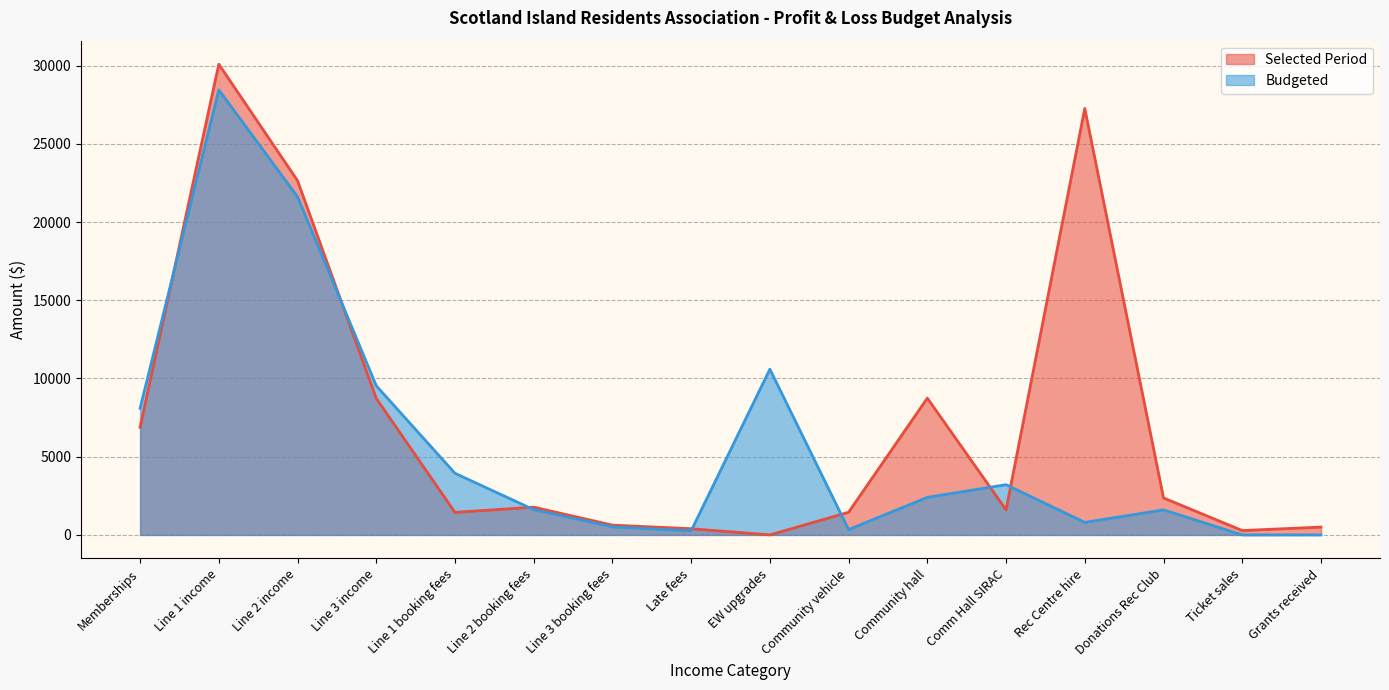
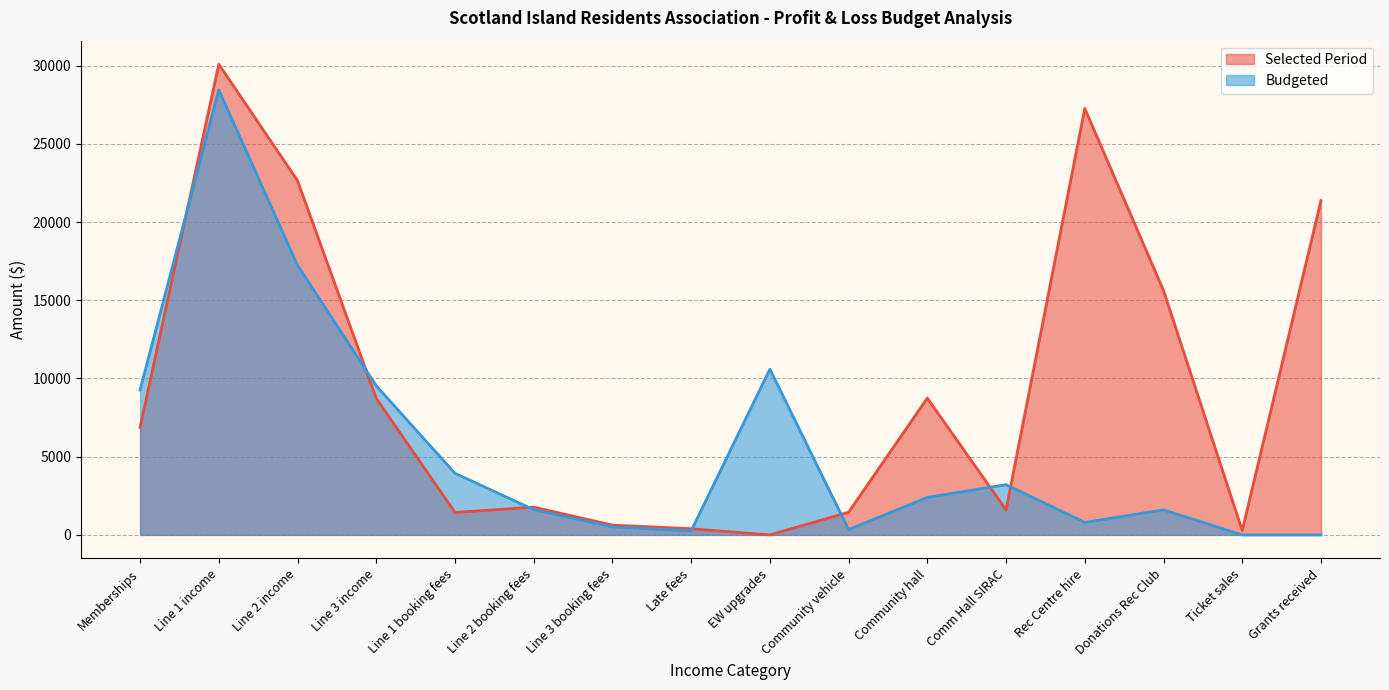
  {
    "Selected Period": {
      "Memberships": 6900,
      "Line 1 income": 30100,
      "Line 2 income": 22600,
      "Line 3 income": 8700,
      "Line 1 booking fees": 1400,
      "EW upgrades": 0,
      "Community vehicle": 1400,
      "Community hall": 8700,
      "Comm Hall SIRAC": 1600,
      "Rec Centre hire": 27300,
-     "Donations Rec Club": 2400,
+     "Donations Rec Club": 15600,
      "Ticket sales": 300,
-     "Grants received": 500
+     "Grants received": 21400
    },
    "Budgeted": {
-     "Memberships": 8100,
+     "Memberships": 9300,
      "Line 1 income": 28400,
-     "Line 2 income": 21600,
+     "Line 2 income": 17200,
      "Line 3 income": 9500,
      "Line 1 booking fees": 3900,
      "EW upgrades": 10600,
      "Community vehicle": 300,
      "Community hall": 2400,
      "Comm Hall SIRAC": 3200,
      "Rec Centre hire": 800,
      "Donations Rec Club": 1600,
      "Ticket sales": 0,
      "Grants received": 0
    }
  }
